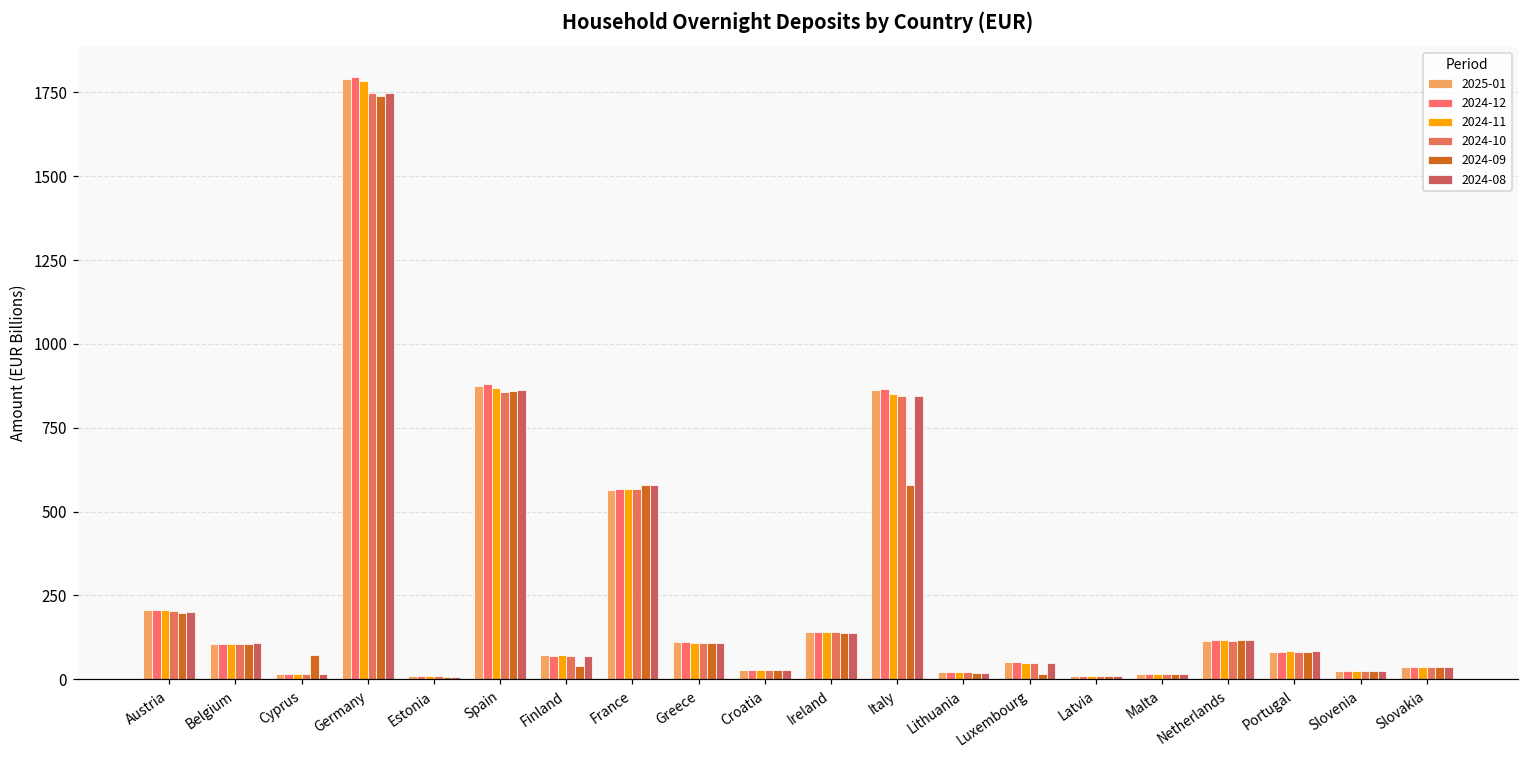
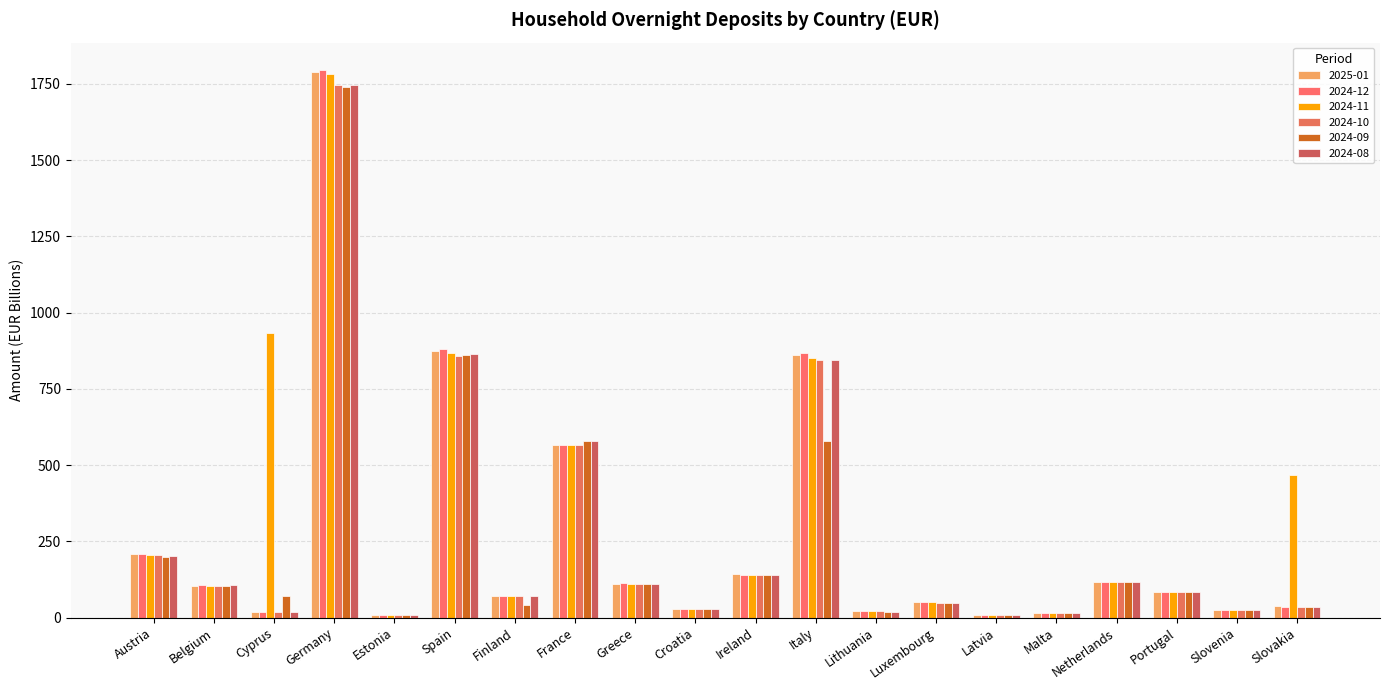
  {
    "2024-11": {
      "Austria": 210,
      "Belgium": 100,
-     "Cyprus": 20,
+     "Cyprus": 930,
      "Germany": 1780,
      "Estonia": 10,
      "Spain": 870,
      "Finland": 70,
      "France": 570,
      "Greece": 110,
      "Croatia": 30,
      "Ireland": 140,
      "Italy": 850,
      "Lithuania": 20,
      "Luxembourg": 50,
      "Latvia": 10,
      "Malta": 20,
      "Netherlands": 120,
      "Portugal": 80,
      "Slovenia": 20,
-     "Slovakia": 40
+     "Slovakia": 470
    },
    "2024-09": {
      "Austria": 200,
      "Belgium": 100,
      "Cyprus": 70,
      "Germany": 1740,
      "Estonia": 10,
      "Spain": 860,
      "Finland": 40,
      "France": 580,
      "Greece": 110,
      "Croatia": 30,
      "Ireland": 140,
      "Italy": 580,
      "Lithuania": 20,
-     "Luxembourg": 10,
+     "Luxembourg": 50,
      "Latvia": 10,
      "Malta": 10,
      "Netherlands": 120,
      "Portugal": 80,
      "Slovenia": 20,
      "Slovakia": 40
    }
  }
